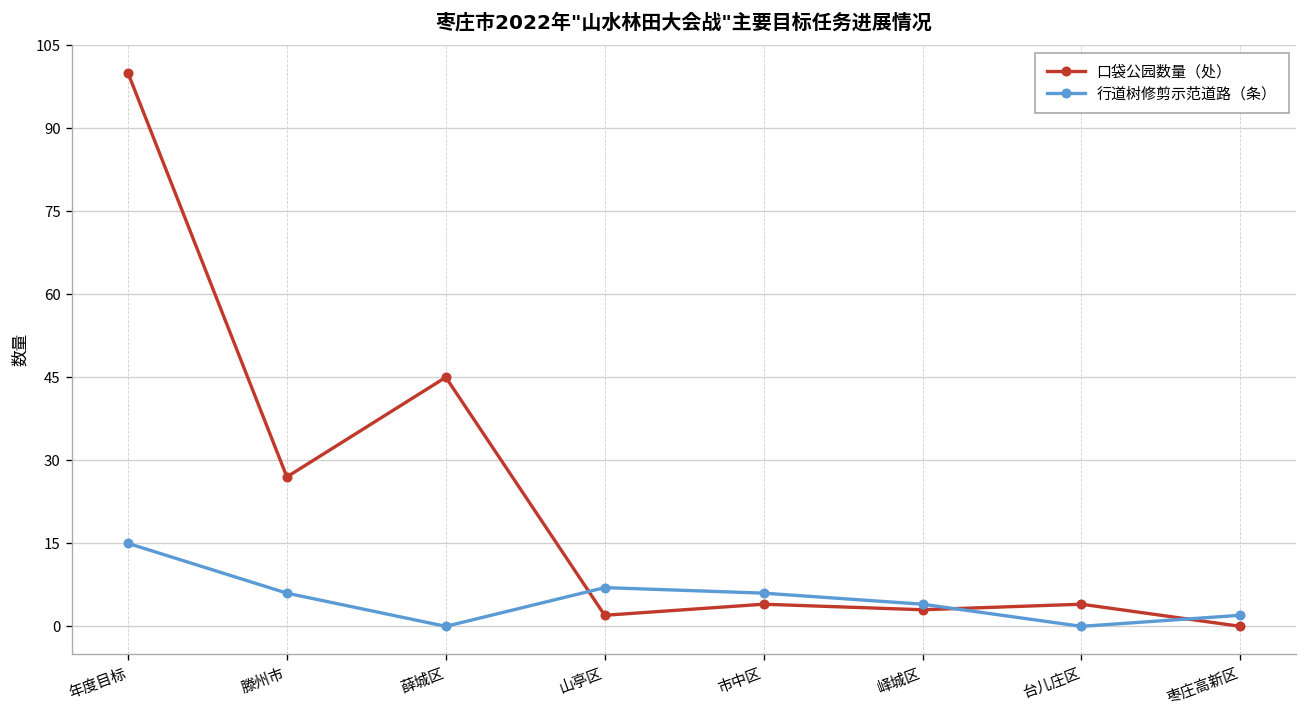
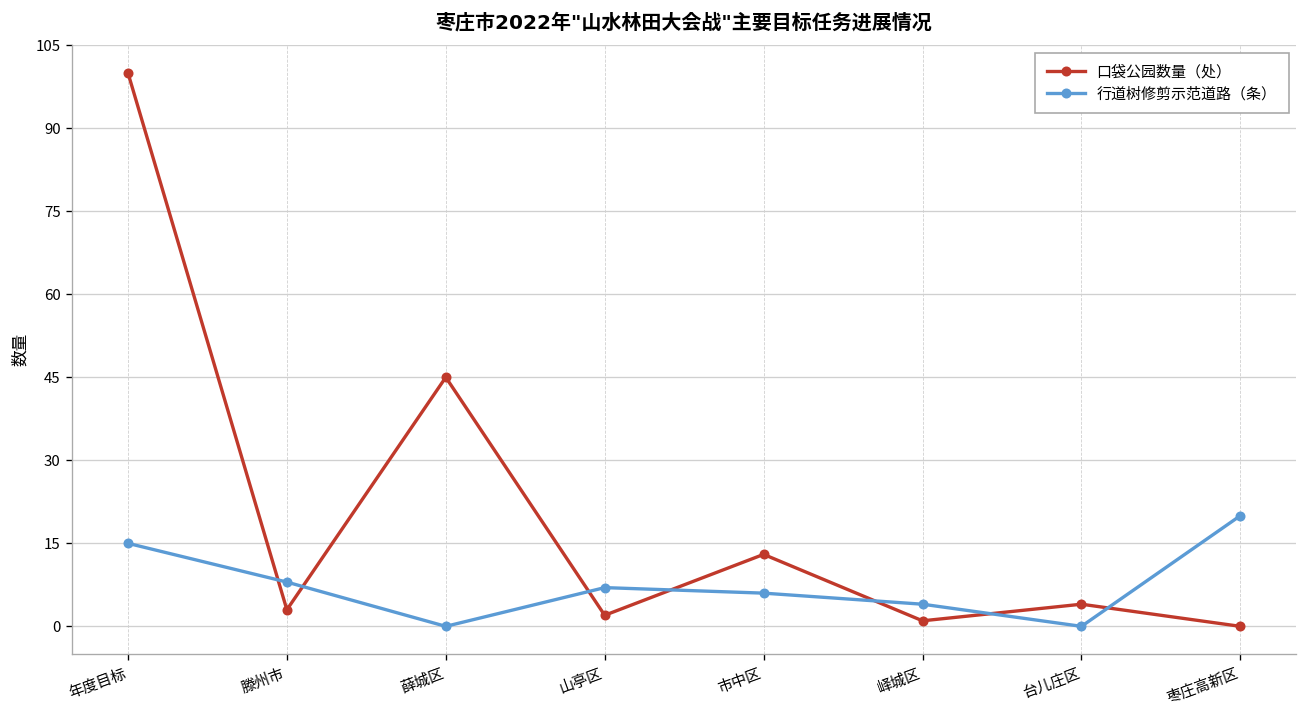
  {
    "口袋公园数量（处）": {
      "年度目标": 100,
-     "滕州市": 27,
+     "滕州市": 3,
      "薛城区": 45,
      "山亭区": 2,
-     "市中区": 4,
-     "峄城区": 3,
+     "市中区": 13,
+     "峄城区": 1,
      "台儿庄区": 4,
      "枣庄高新区": 0
    },
    "行道树修剪示范道路（条）": {
      "年度目标": 15,
-     "滕州市": 6,
+     "滕州市": 8,
      "薛城区": 0,
      "山亭区": 7,
      "市中区": 6,
      "峄城区": 4,
      "台儿庄区": 0,
-     "枣庄高新区": 2
+     "枣庄高新区": 20
    }
  }
